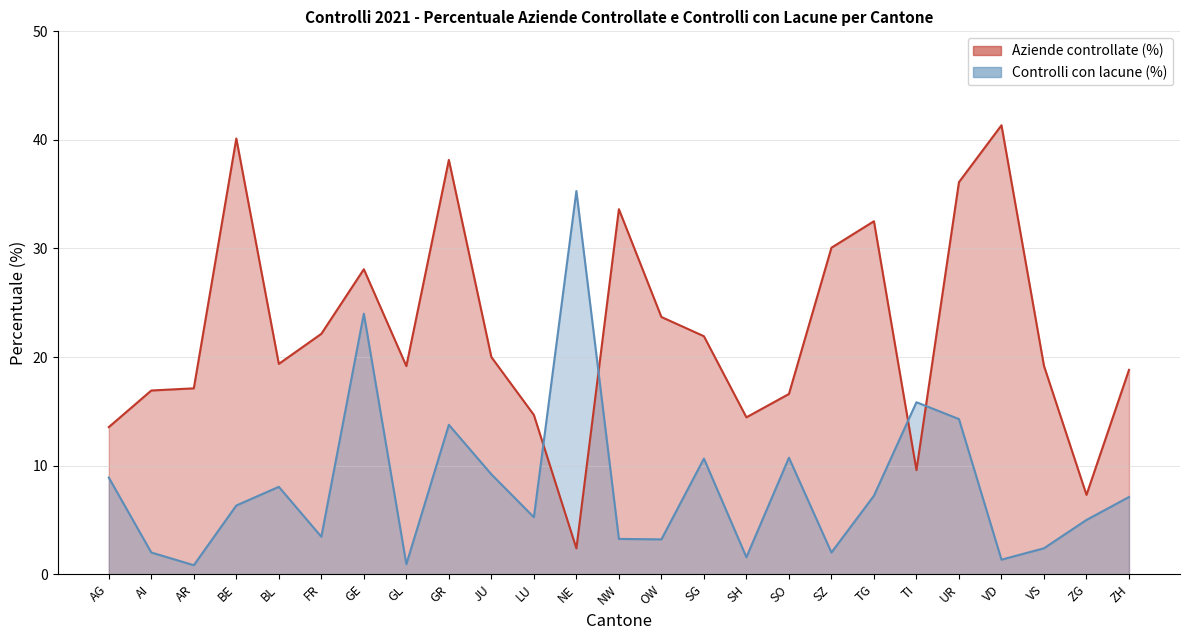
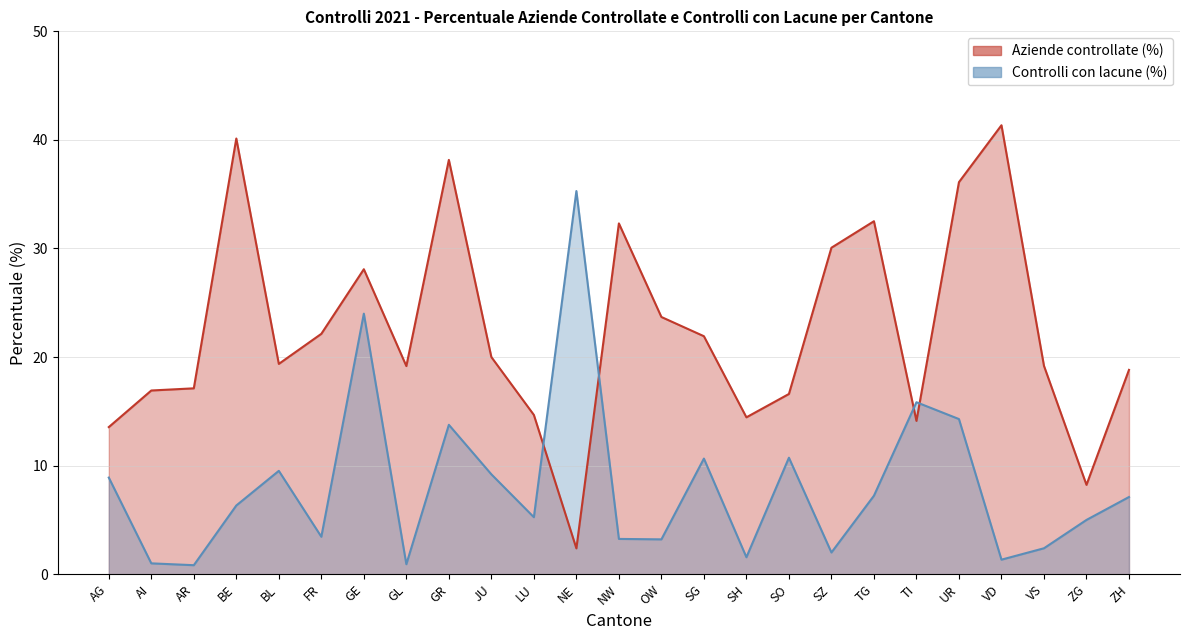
  {
    "Aziende controllate (%)": {
      "AG": 13.6,
      "AI": 16.9,
      "AR": 17.1,
      "BE": 40.1,
      "BL": 19.4,
      "FR": 22.1,
      "GE": 28.1,
      "GL": 19.2,
      "GR": 38.2,
      "JU": 20.0,
      "LU": 14.7,
      "NE": 2.4,
-     "NW": 33.6,
+     "NW": 32.3,
      "OW": 23.7,
      "SG": 21.9,
      "SH": 14.5,
      "SO": 16.6,
      "SZ": 30.1,
      "TG": 32.5,
-     "TI": 9.6,
+     "TI": 14.1,
      "UR": 36.1,
      "VD": 41.4,
      "VS": 19.2,
-     "ZG": 7.3,
+     "ZG": 8.2,
      "ZH": 18.8
    },
    "Controlli con lacune (%)": {
      "AG": 8.9,
-     "AI": 2,
+     "AI": 1,
      "AR": 0.8,
      "BE": 6.3,
-     "BL": 8.1,
+     "BL": 9.5,
      "FR": 3.5,
      "GE": 24.0,
      "GL": 0.9,
      "GR": 13.8,
      "JU": 9.2,
      "LU": 5.3,
      "NE": 35.3,
      "NW": 3.3,
      "OW": 3.2,
      "SG": 10.7,
      "SH": 1.6,
      "SO": 10.7,
      "SZ": 2.0,
      "TG": 7.2,
      "TI": 15.8,
      "UR": 14.3,
      "VD": 1.3,
      "VS": 2.4,
      "ZG": 5.0,
      "ZH": 7.1
    }
  }
